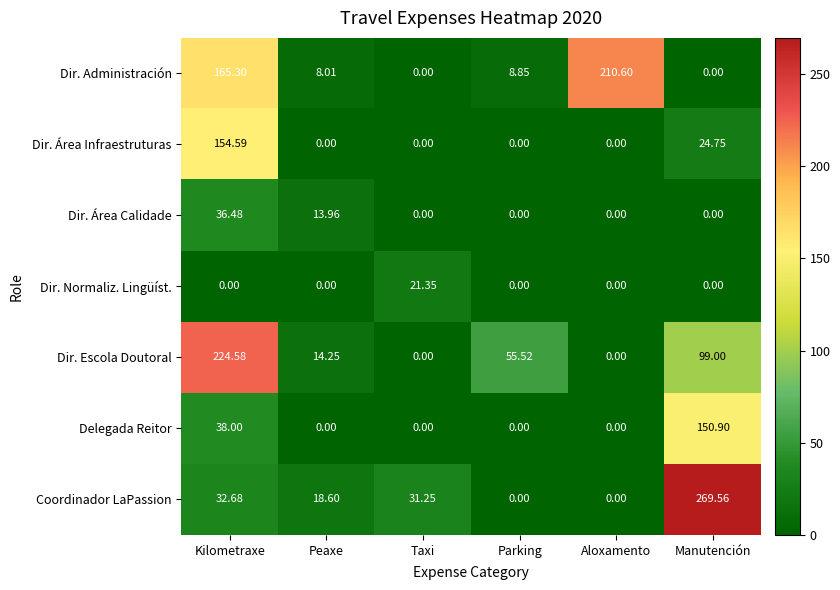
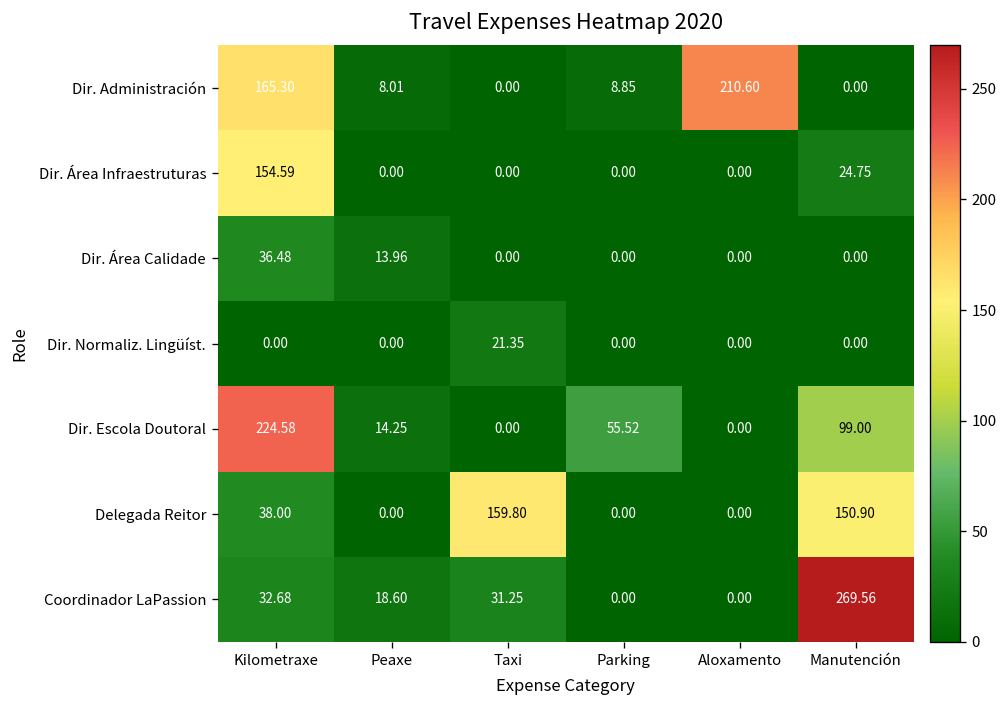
  {
    "Dir. Administración": {
      "Kilometraxe": 165.30,
      "Peaxe": 8.01,
      "Taxi": 0.00,
      "Parking": 8.85,
      "Aloxamento": 210.60,
      "Manutención": 0.00
    },
    "Dir. Área Infraestruturas": {
      "Kilometraxe": 154.59,
      "Peaxe": 0.00,
      "Taxi": 0.00,
      "Parking": 0.00,
      "Aloxamento": 0.00,
      "Manutención": 24.75
    },
    "Dir. Área Calidade": {
      "Kilometraxe": 36.48,
      "Peaxe": 13.96,
      "Taxi": 0.00,
      "Parking": 0.00,
      "Aloxamento": 0.00,
      "Manutención": 0.00
    },
    "Dir. Normaliz. Lingüíst.": {
      "Kilometraxe": 0.00,
      "Peaxe": 0.00,
      "Taxi": 21.35,
      "Parking": 0.00,
      "Aloxamento": 0.00,
      "Manutención": 0.00
    },
    "Dir. Escola Doutoral": {
      "Kilometraxe": 224.58,
      "Peaxe": 14.25,
      "Taxi": 0.00,
      "Parking": 55.52,
      "Aloxamento": 0.00,
      "Manutención": 99.00
    },
    "Delegada Reitor": {
      "Kilometraxe": 38.00,
      "Peaxe": 0.00,
-     "Taxi": 0.00,
+     "Taxi": 159.80,
      "Parking": 0.00,
      "Aloxamento": 0.00,
      "Manutención": 150.90
    },
    "Coordinador LaPassion": {
      "Kilometraxe": 32.68,
      "Peaxe": 18.60,
      "Taxi": 31.25,
      "Parking": 0.00,
      "Aloxamento": 0.00,
      "Manutención": 269.56
    }
  }
